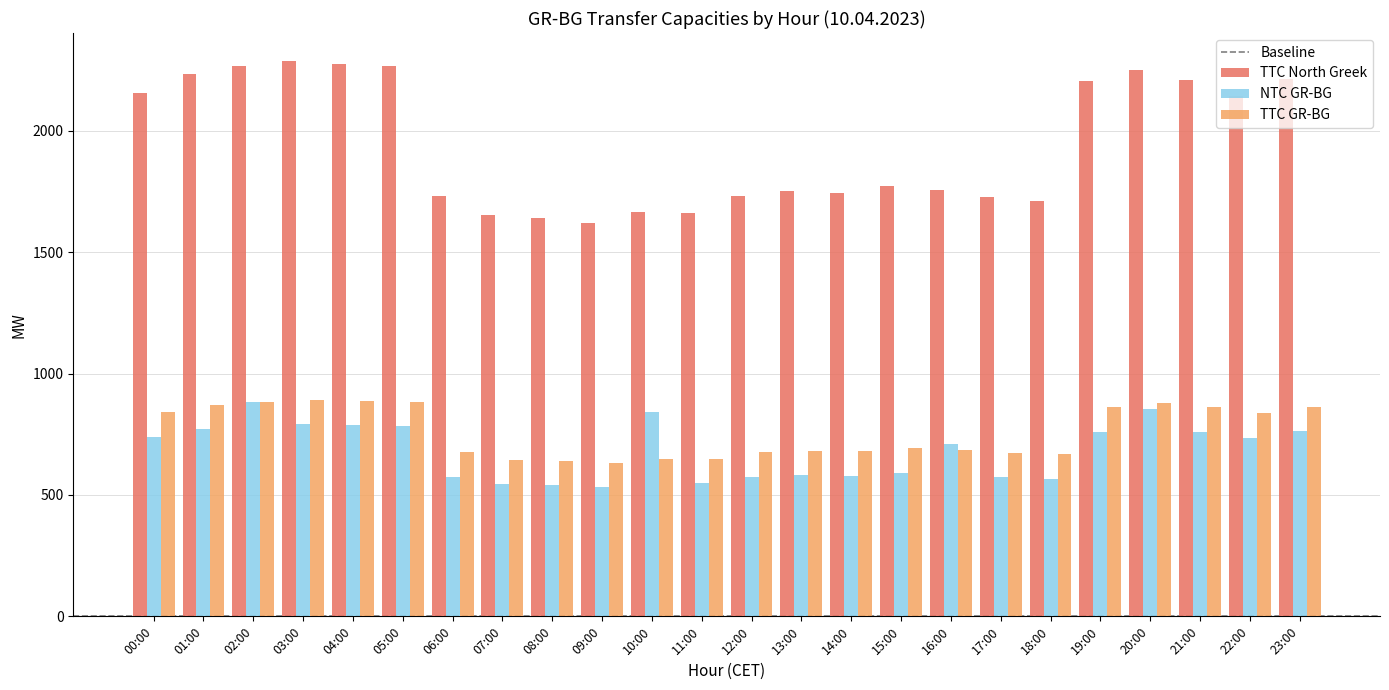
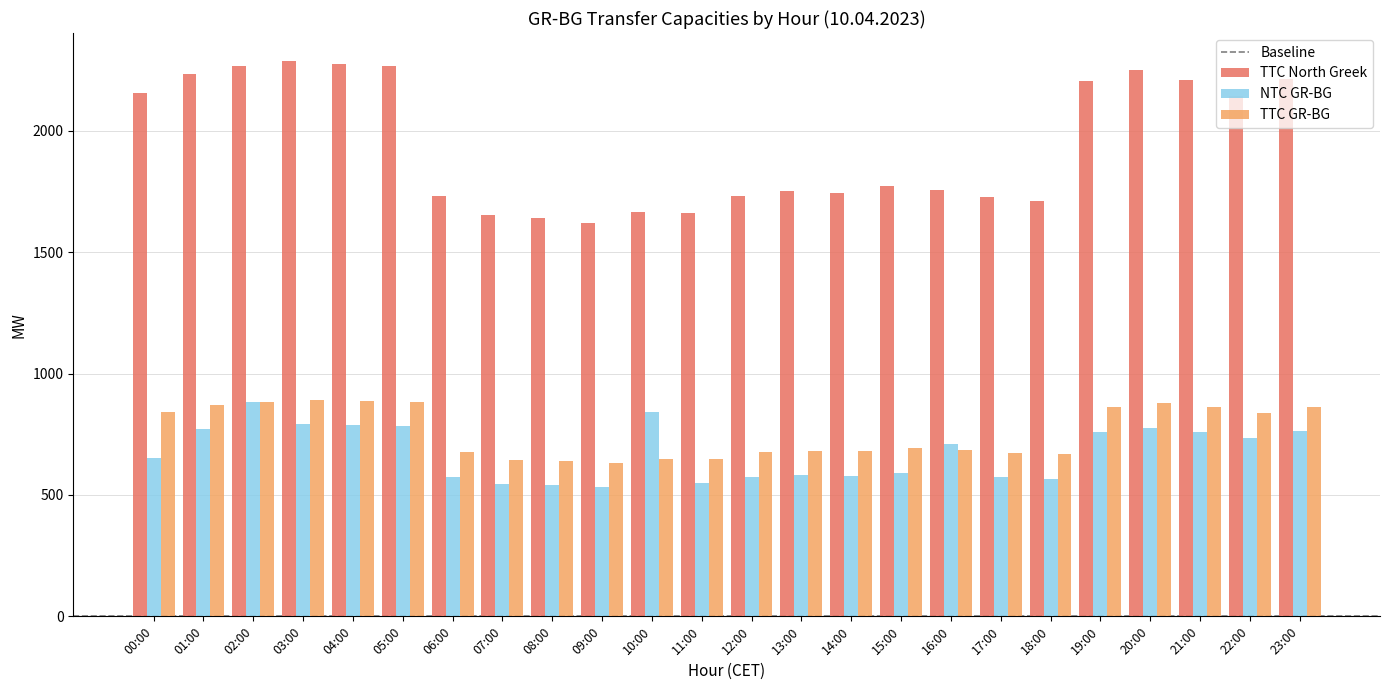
  {
    "NTC GR-BG": {
-     "00:00": 740,
+     "00:00": 650,
      "01:00": 770,
      "02:00": 880,
      "03:00": 790,
      "04:00": 790,
      "05:00": 780,
      "06:00": 580,
      "07:00": 540,
      "08:00": 540,
      "09:00": 530,
      "10:00": 840,
      "11:00": 550,
      "12:00": 570,
      "13:00": 580,
      "14:00": 580,
      "15:00": 590,
      "16:00": 710,
      "17:00": 570,
      "18:00": 570,
      "19:00": 760,
-     "20:00": 860,
+     "20:00": 780,
      "21:00": 760,
      "22:00": 740,
      "23:00": 760
    }
  }
